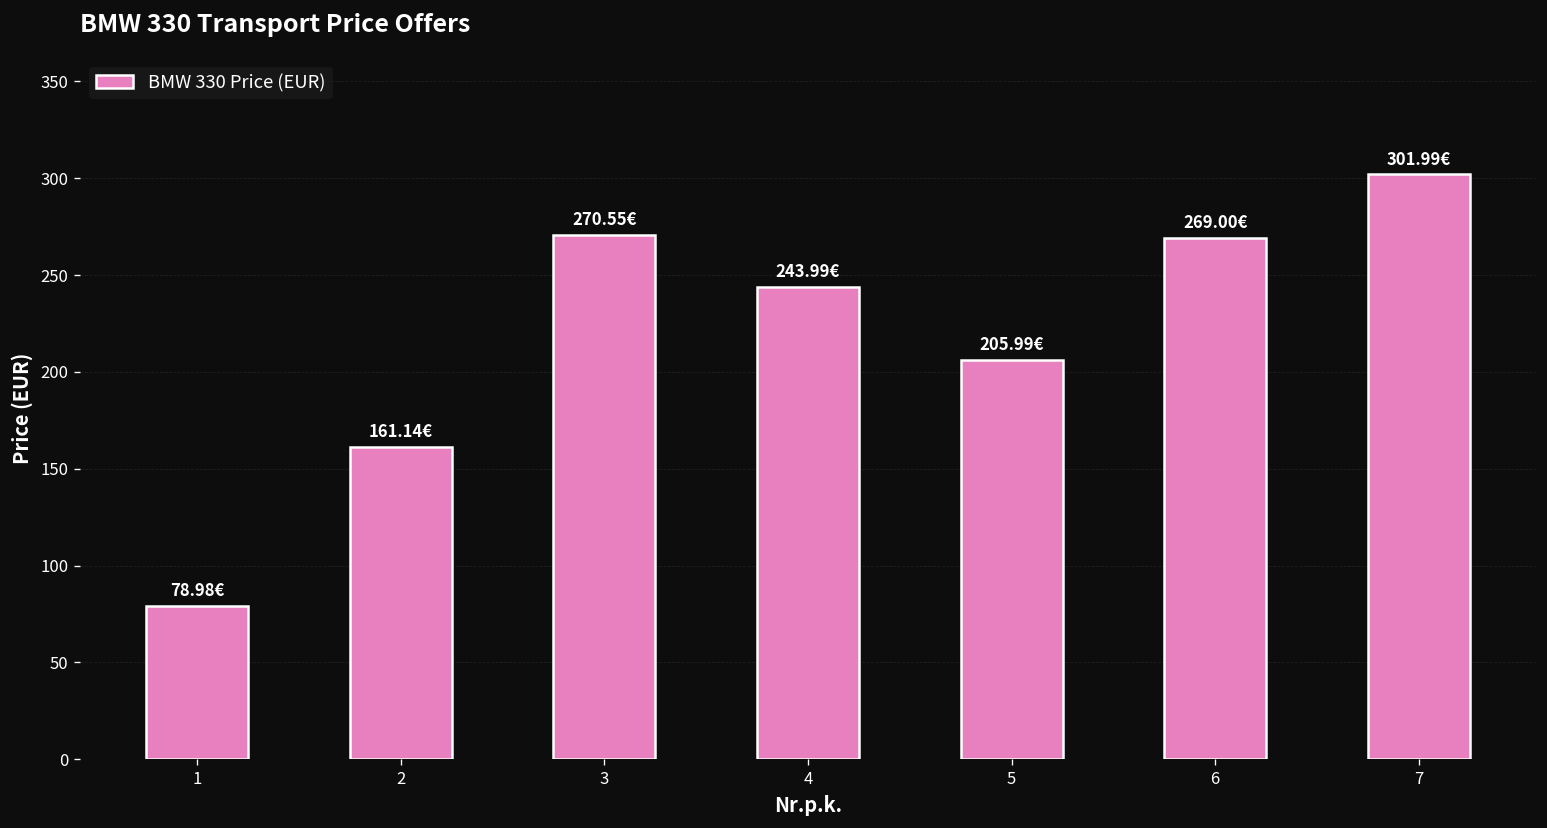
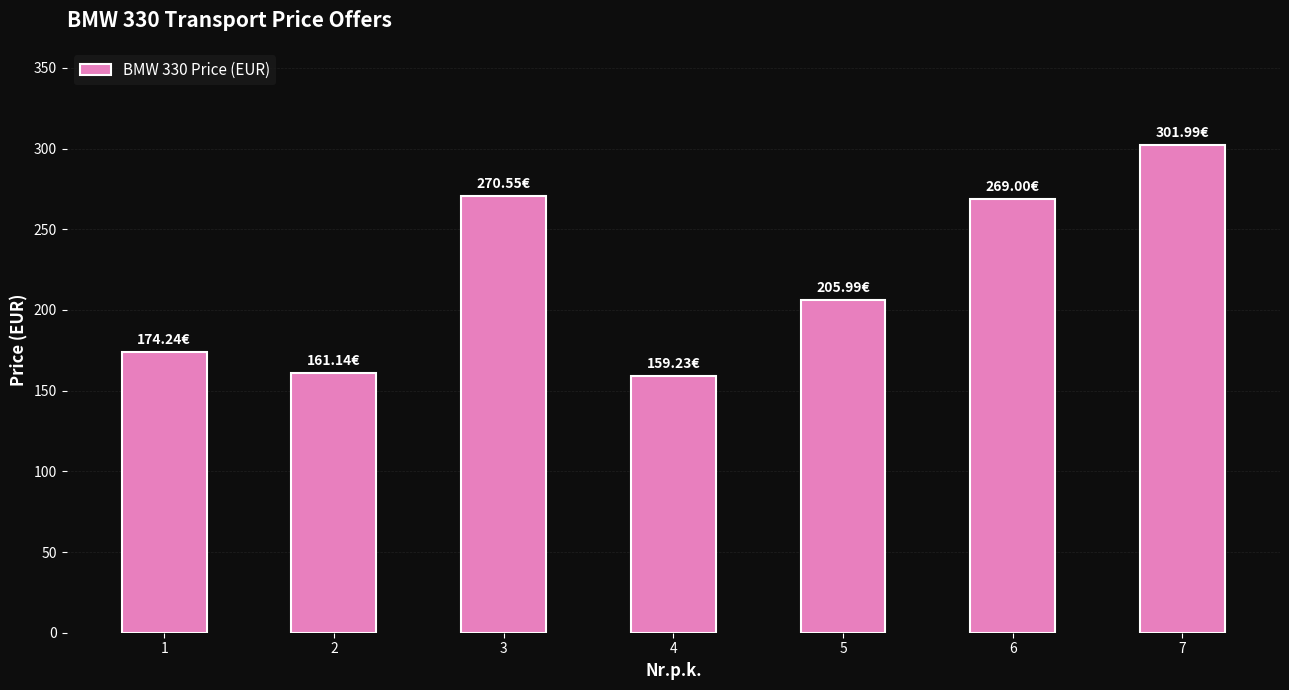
  {
-   "1": "78.98€",
+   "1": "174.24€",
    "2": "161.14€",
    "3": "270.55€",
-   "4": "243.99€",
+   "4": "159.23€",
    "5": "205.99€",
    "6": "269.00€",
    "7": "301.99€"
  }
